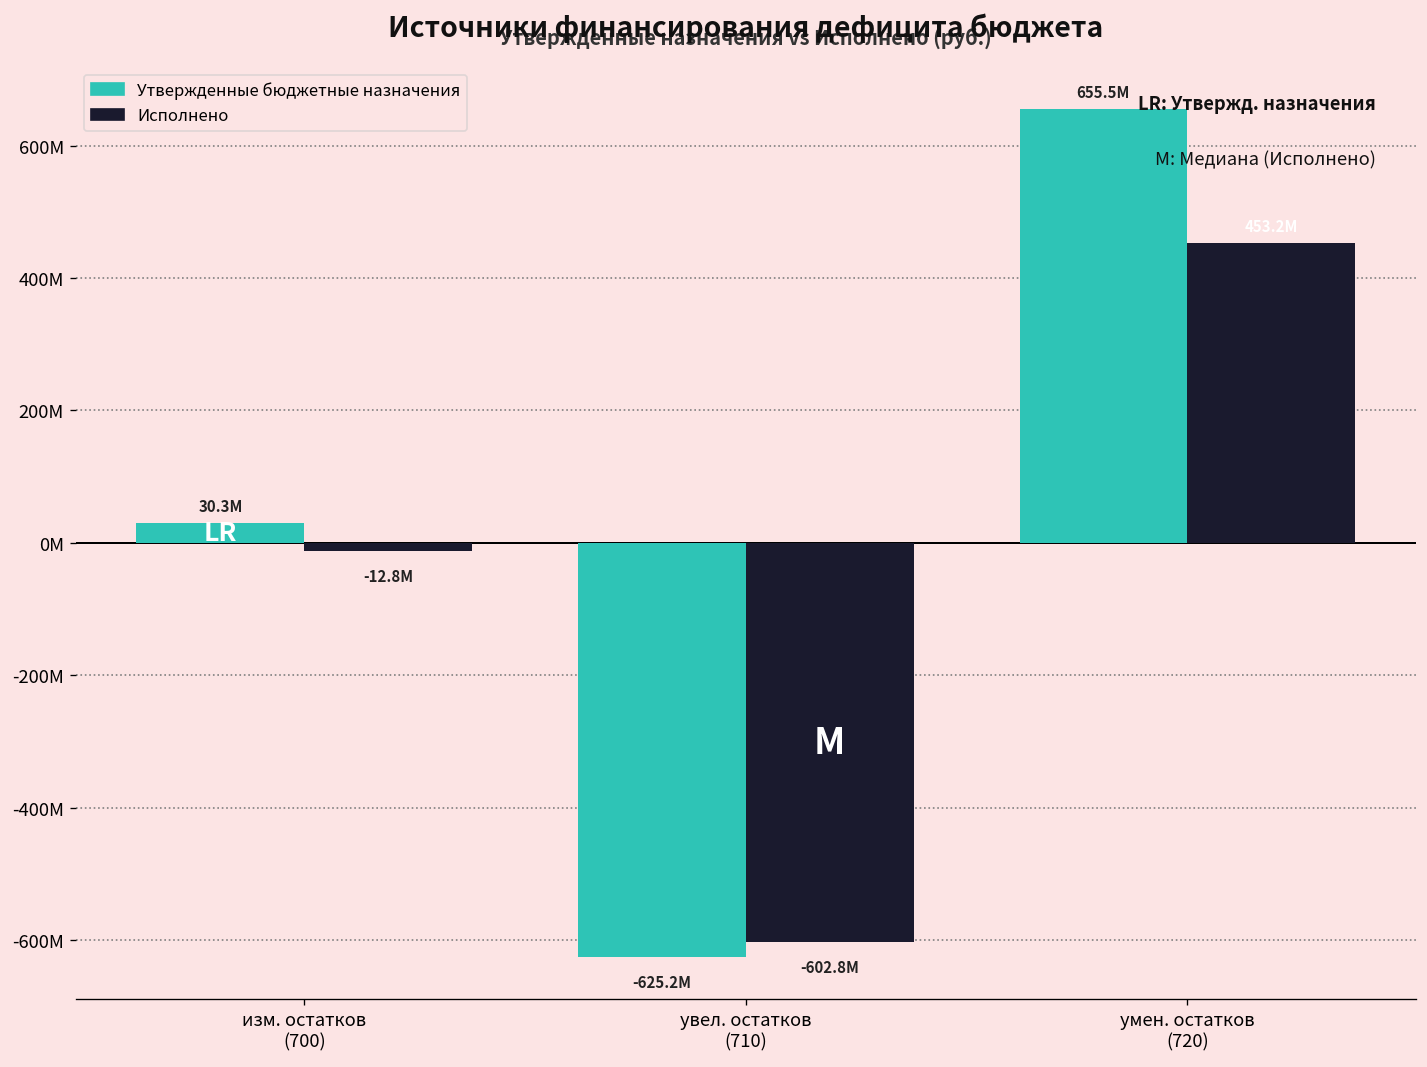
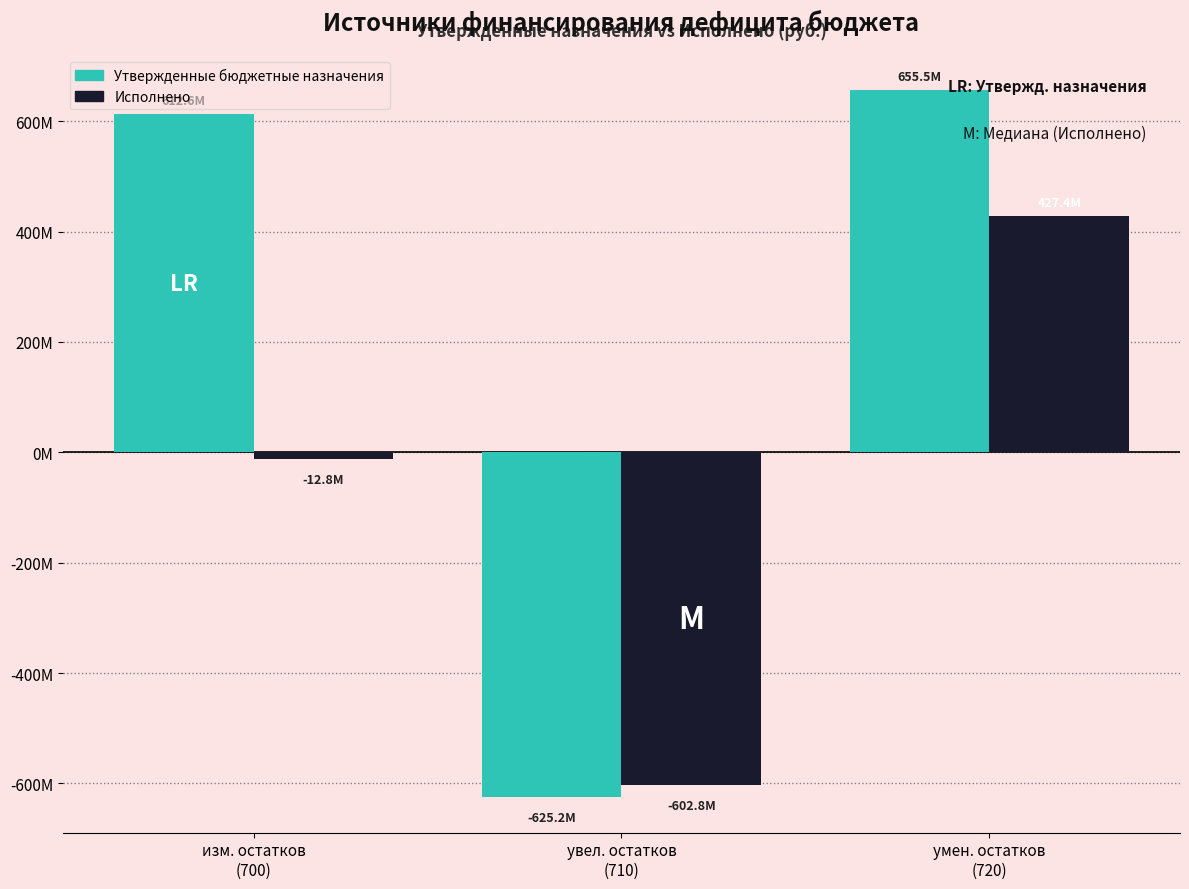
  {
    "Утвержденные бюджетные назначения": {
-     "изм. остатков (700)": 30000000
+     "изм. остатков (700)": 610000000
    },
    "Исполнено": {
-     "умен. остатков (720)": 450000000
+     "умен. остатков (720)": 430000000
    }
  }
